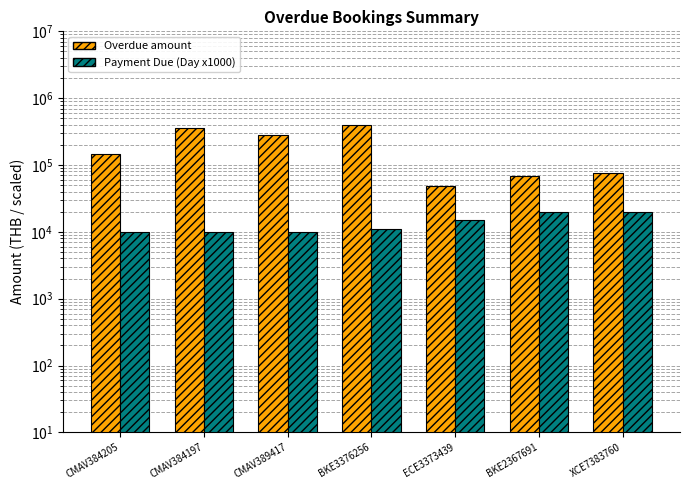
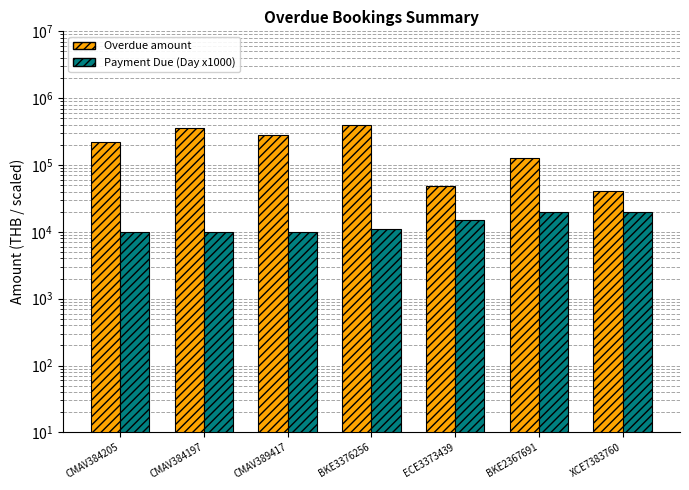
  {
    "Overdue amount": {
-     "CMAV384205": 150000,
+     "CMAV384205": 220000,
      "CMAV384197": 400000,
      "CMAV389417": 280000,
      "BKE3376256": 400000,
      "ECE3373439": 50000,
-     "BKE2367691": 70000,
-     "XCE7383760": 70000
+     "BKE2367691": 130000,
+     "XCE7383760": 40000
    },
    "Payment Due (Day x1000)": {
      "CMAV384205": 10000,
      "CMAV384197": 10000,
      "CMAV389417": 10000,
      "BKE3376256": 11000,
      "ECE3373439": 15000,
      "BKE2367691": 20000,
      "XCE7383760": 20000
    }
  }
